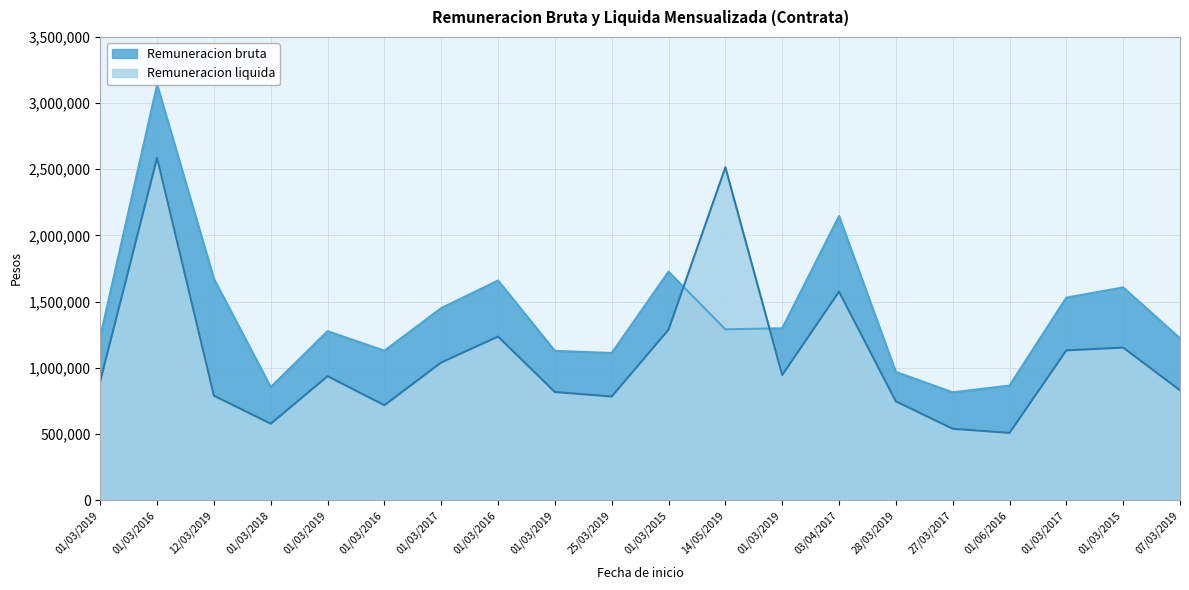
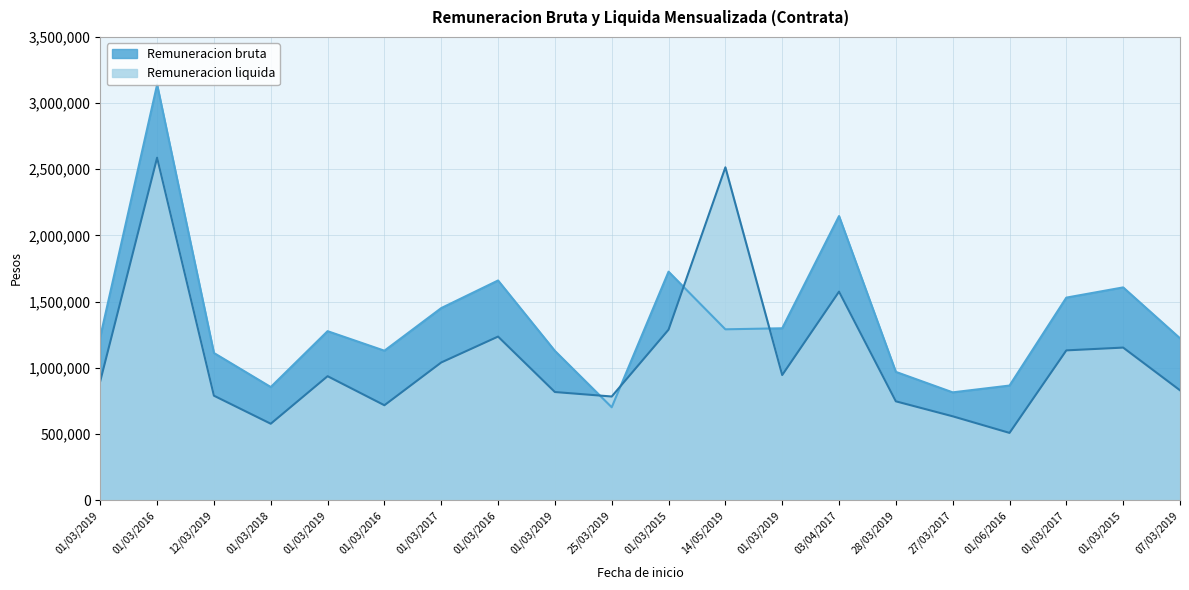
  {
    "Remuneracion bruta": {
-     "12/03/2019": "1,670,000",
+     "12/03/2019": "1,110,000",
      "01/03/2018": "850,000",
-     "25/03/2019": "1,110,000",
+     "25/03/2019": "700,000",
      "14/05/2019": "1,290,000",
      "03/04/2017": "2,150,000",
      "28/03/2019": "970,000",
      "27/03/2017": "810,000",
      "01/06/2016": "870,000",
      "07/03/2019": "1,220,000"
    },
    "Remuneracion liquida": {
      "12/03/2019": "790,000",
      "01/03/2018": "580,000",
      "25/03/2019": "780,000",
      "14/05/2019": "2,510,000",
      "03/04/2017": "1,570,000",
      "28/03/2019": "750,000",
-     "27/03/2017": "540,000",
+     "27/03/2017": "630,000",
      "01/06/2016": "510,000",
      "07/03/2019": "830,000"
    }
  }
